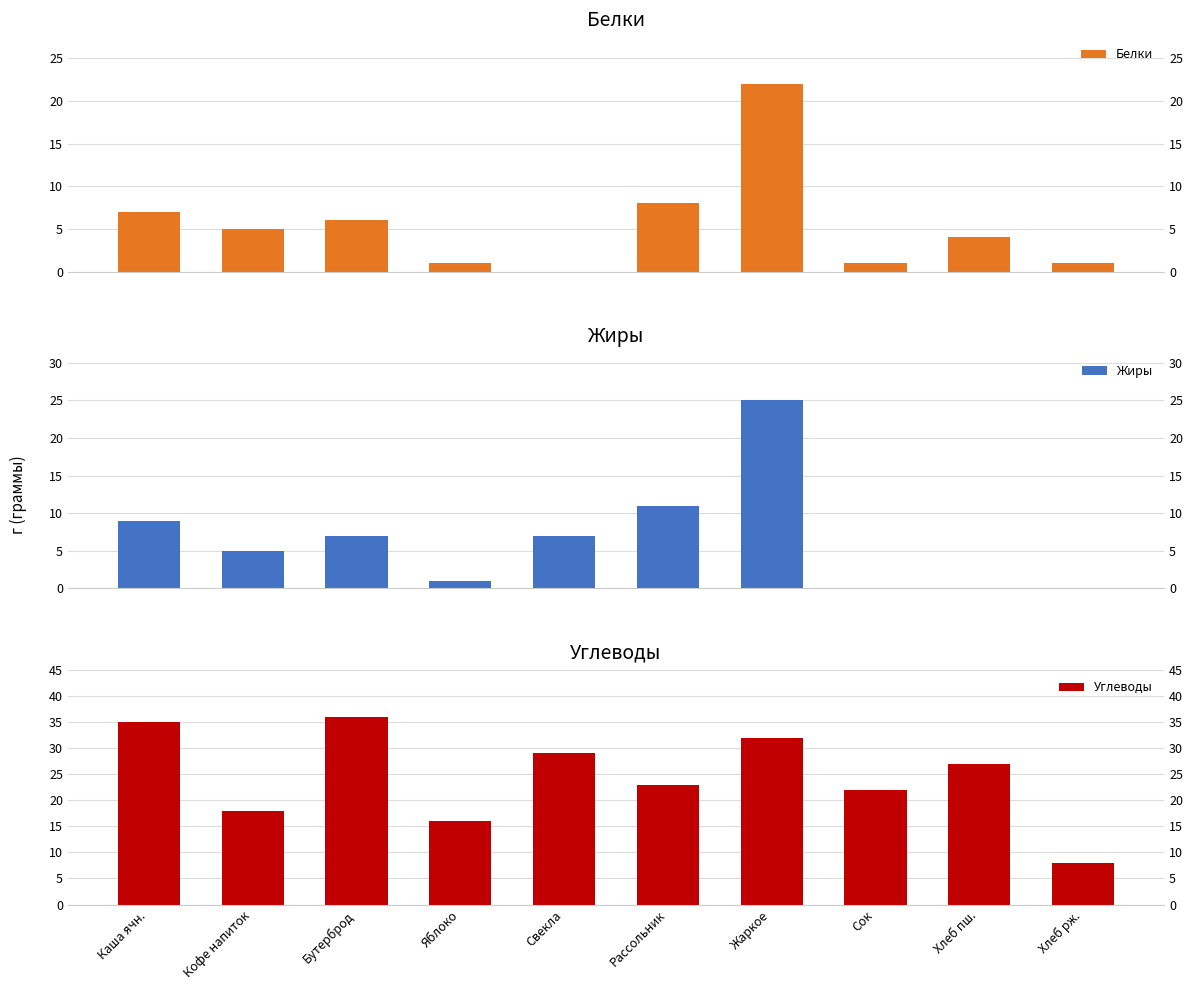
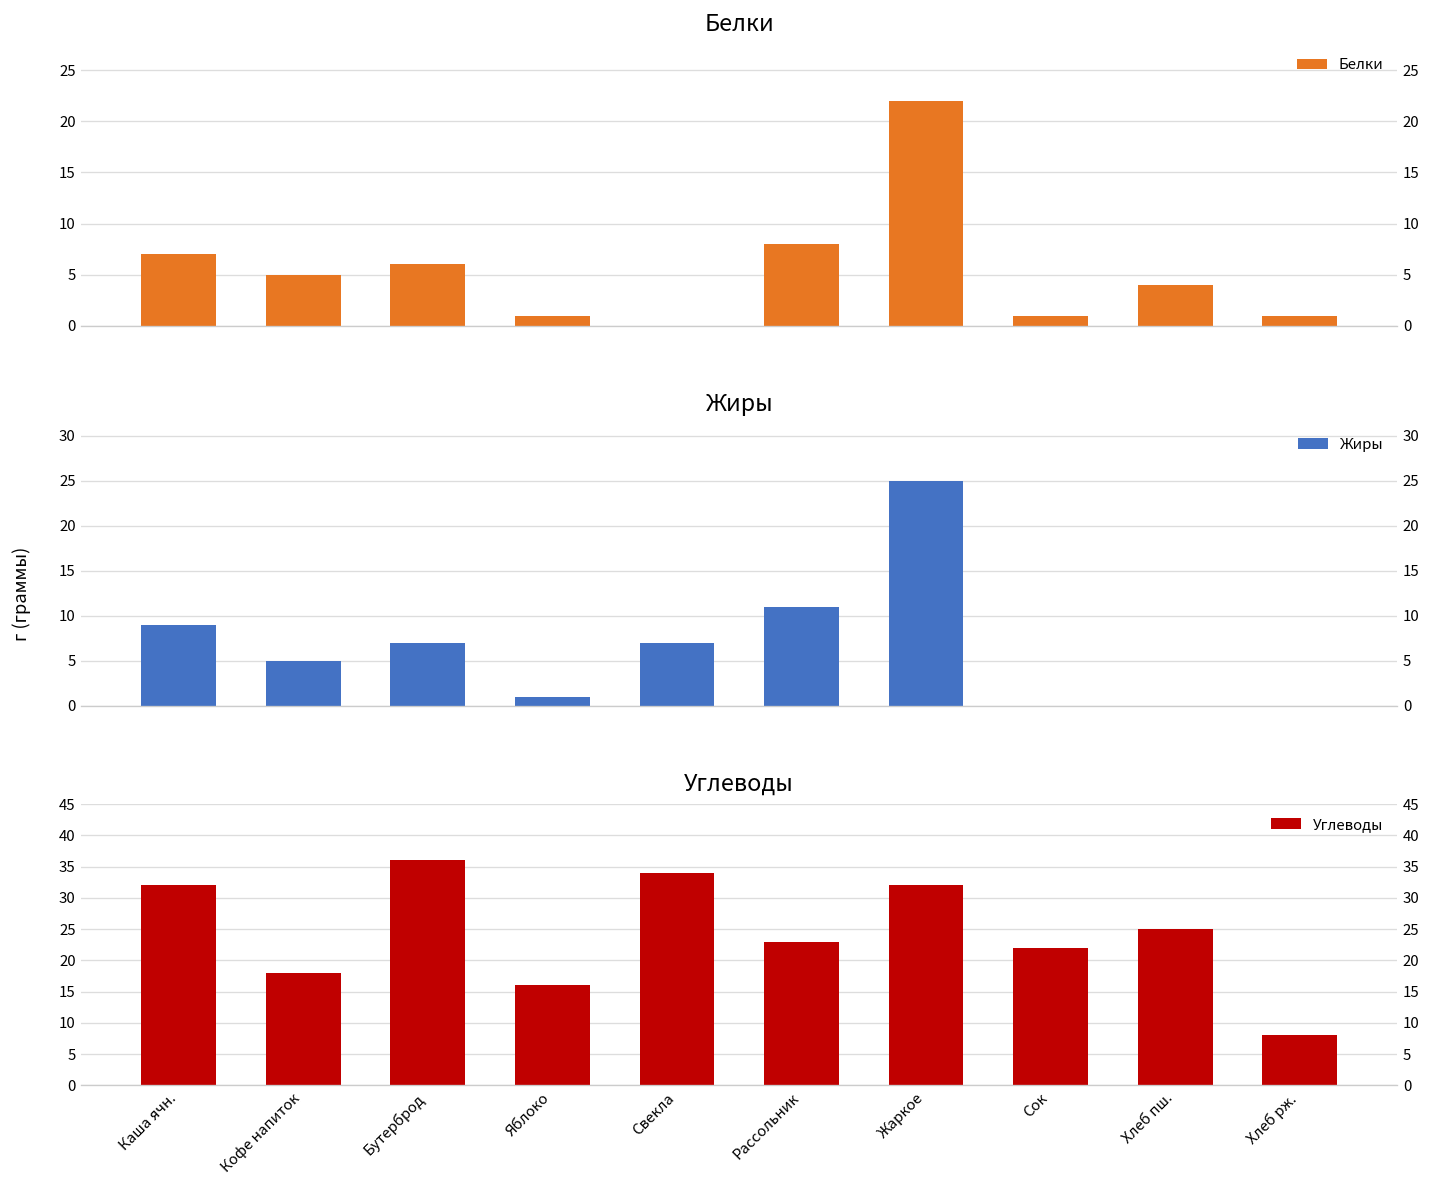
  {
    "Углеводы": {
-     "Каша ячн.": 35,
+     "Каша ячн.": 32,
      "Кофе напиток": 18,
      "Бутерброд": 36,
      "Яблоко": 16,
-     "Свекла": 29,
+     "Свекла": 34,
      "Рассольник": 23,
      "Жаркое": 32,
      "Сок": 22,
-     "Хлеб пш.": 27,
+     "Хлеб пш.": 25,
      "Хлеб рж.": 8
    }
  }
